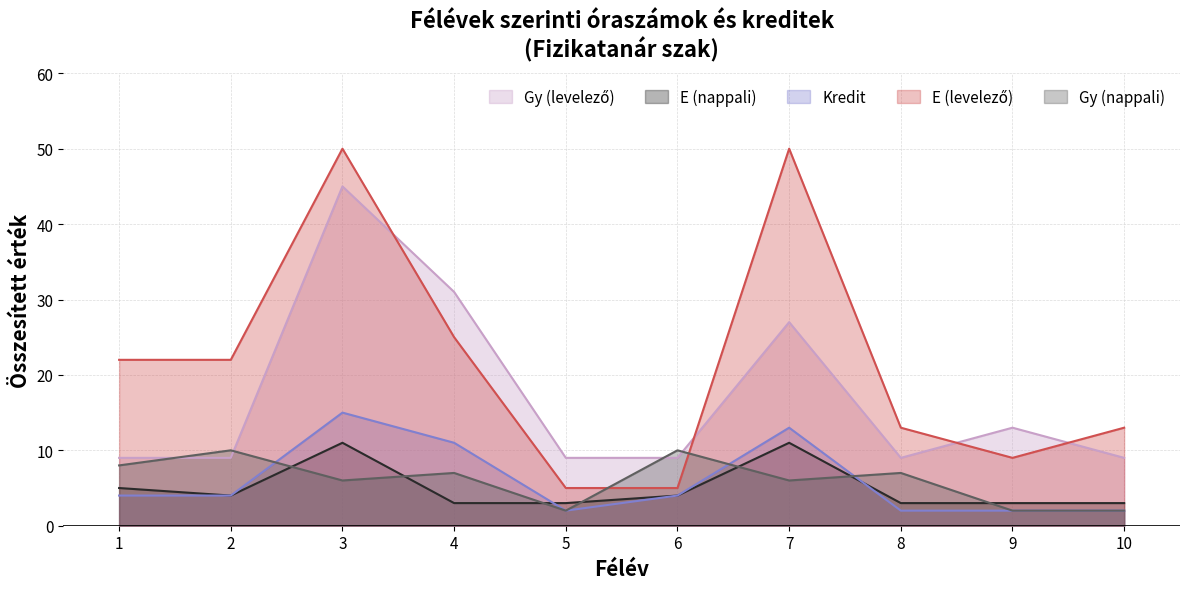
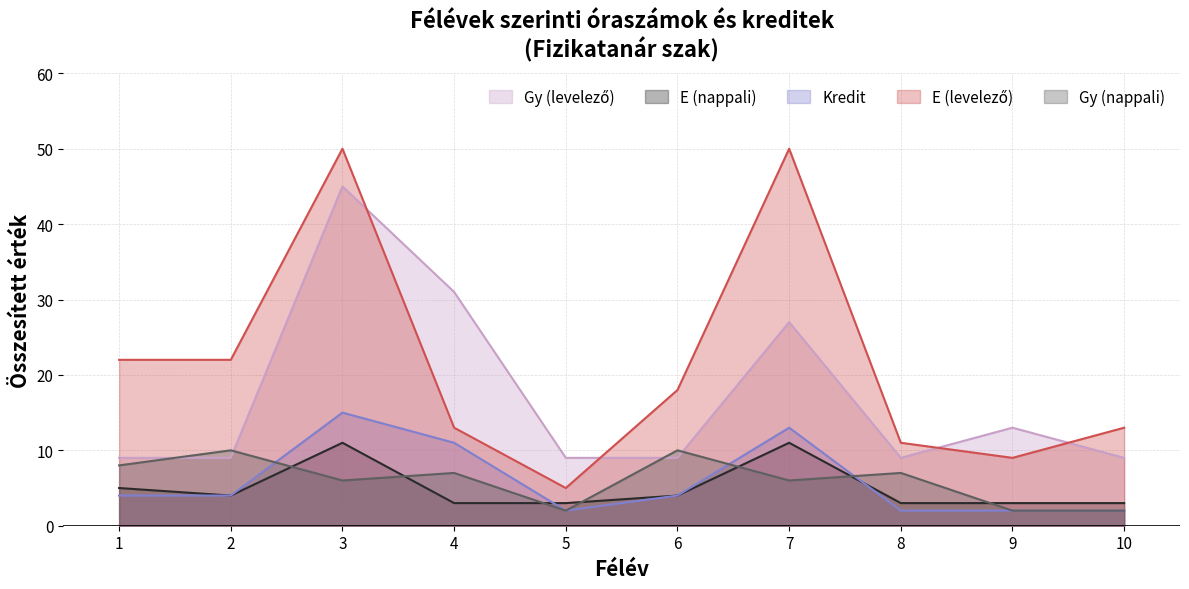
  {
    "E (levelező)": {
      "1": 22,
      "2": 22,
      "3": 50,
-     "4": 25,
+     "4": 13,
      "5": 5,
-     "6": 5,
+     "6": 18,
      "7": 50,
-     "8": 13,
+     "8": 11,
      "9": 9,
      "10": 13
    }
  }
